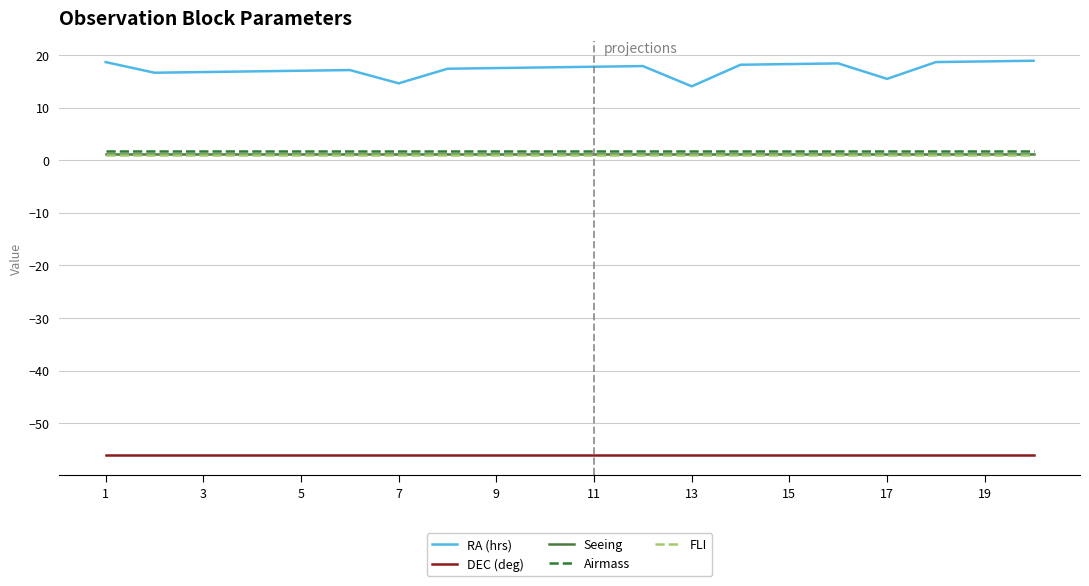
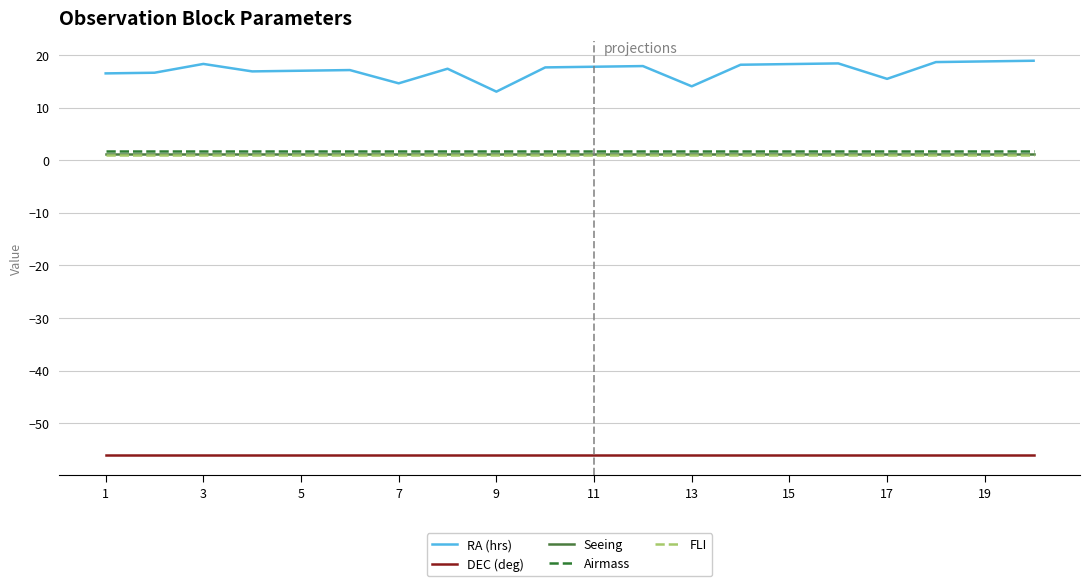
  {
    "RA (hrs)": {
-     "1": 19,
-     "3": 17,
+     "1": 17,
+     "3": 18,
      "5": 17,
      "7": 15,
-     "9": 18,
+     "9": 13,
      "11": 18,
      "13": 14,
      "15": 18,
      "17": 15,
      "19": 19
    },
    "DEC (deg)": {
      "1": -56,
      "3": -56,
      "5": -56,
      "7": -56,
      "9": -56,
      "11": -56,
      "13": -56,
      "15": -56,
      "17": -56,
      "19": -56
    }
  }
